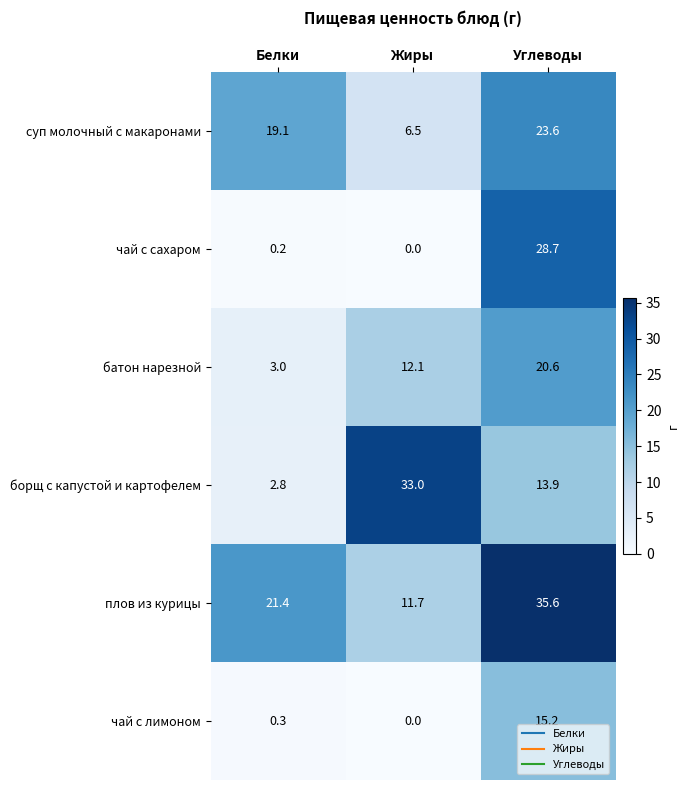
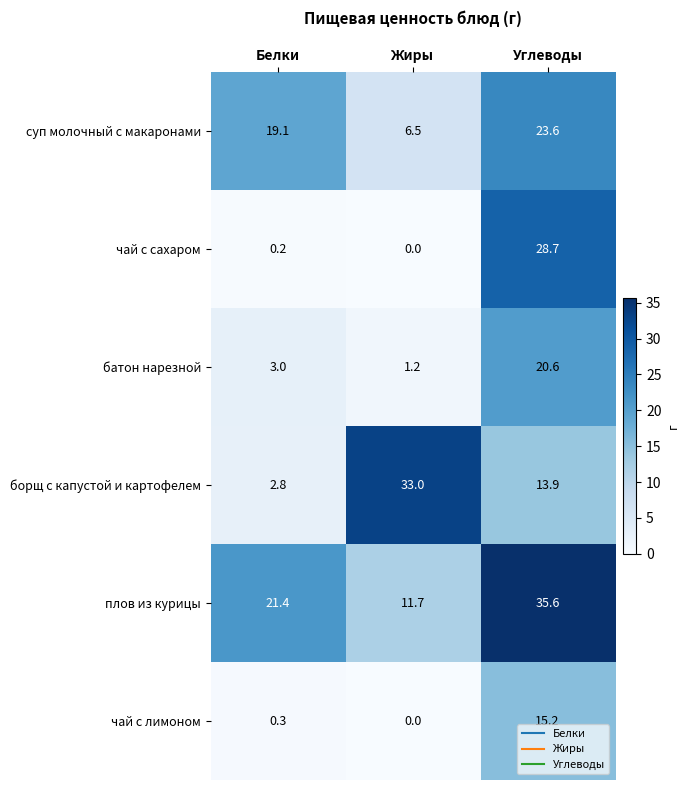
  {
    "суп молочный с макаронами": {
      "Белки": 19.1,
      "Жиры": 6.5,
      "Углеводы": 23.6
    },
    "чай с сахаром": {
      "Белки": 0.2,
      "Жиры": 0.0,
      "Углеводы": 28.7
    },
    "батон нарезной": {
      "Белки": 3.0,
-     "Жиры": 12.1,
+     "Жиры": 1.2,
      "Углеводы": 20.6
    },
    "борщ с капустой и картофелем": {
      "Белки": 2.8,
      "Жиры": 33.0,
      "Углеводы": 13.9
    },
    "плов из курицы": {
      "Белки": 21.4,
      "Жиры": 11.7,
      "Углеводы": 35.6
    },
    "чай с лимоном": {
      "Белки": 0.3,
      "Жиры": 0.0
    }
  }
